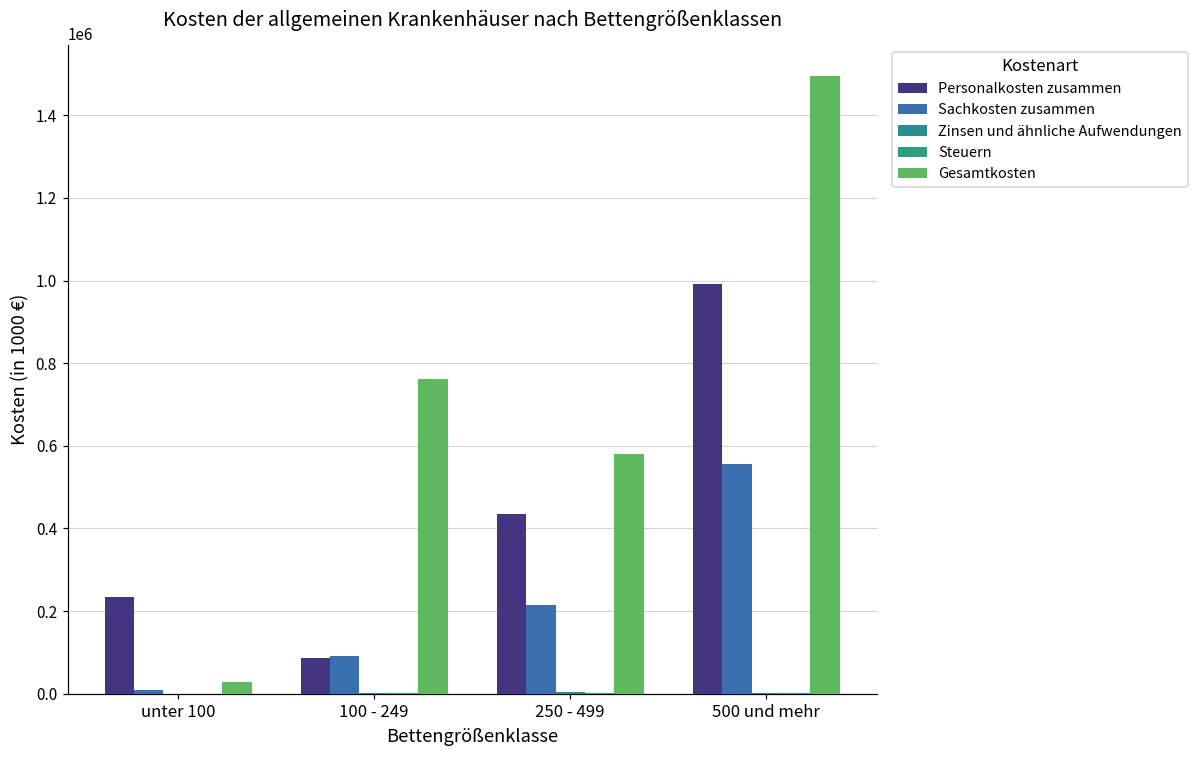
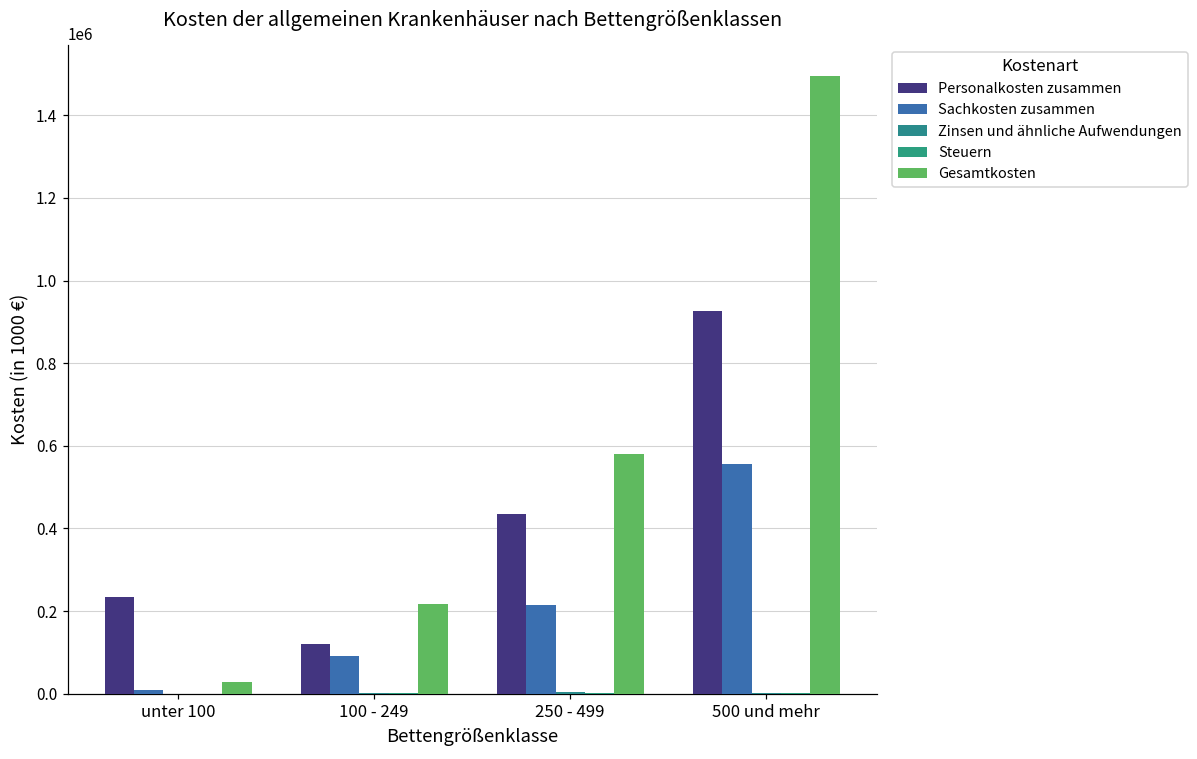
  {
    "Personalkosten zusammen": {
      "unter 100": 230000,
-     "100 - 249": 90000,
+     "100 - 249": 120000,
      "250 - 499": 430000,
-     "500 und mehr": 990000
+     "500 und mehr": 930000
    },
    "Gesamtkosten": {
      "unter 100": 30000,
-     "100 - 249": 760000,
+     "100 - 249": 220000,
      "250 - 499": 580000,
      "500 und mehr": 1500000
    }
  }
